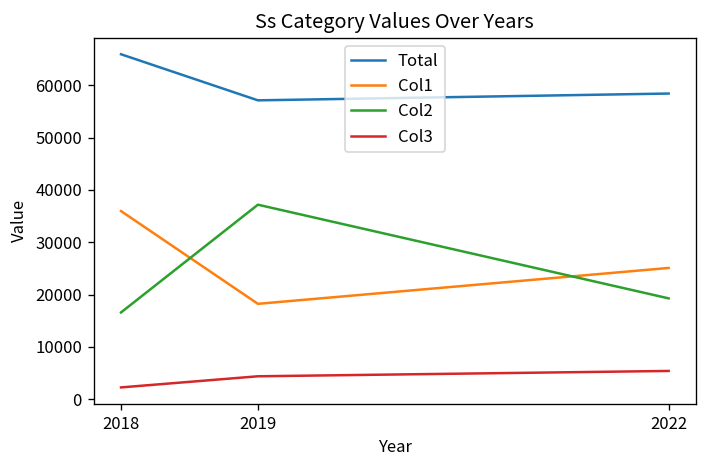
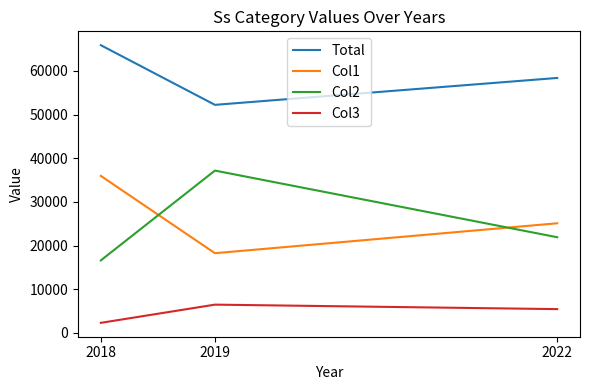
  {
    "Total": {
      "2018": 66000,
-     "2019": 57000,
+     "2019": 52000,
      "2022": 58000
    },
    "Col1": {
      "2018": 36000,
      "2019": 18000,
      "2022": 25000
    },
    "Col2": {
      "2018": 17000,
      "2019": 37000,
-     "2022": 19000
+     "2022": 22000
    },
    "Col3": {
      "2018": 2000,
-     "2019": 4000,
+     "2019": 6000,
      "2022": 5000
    }
  }
